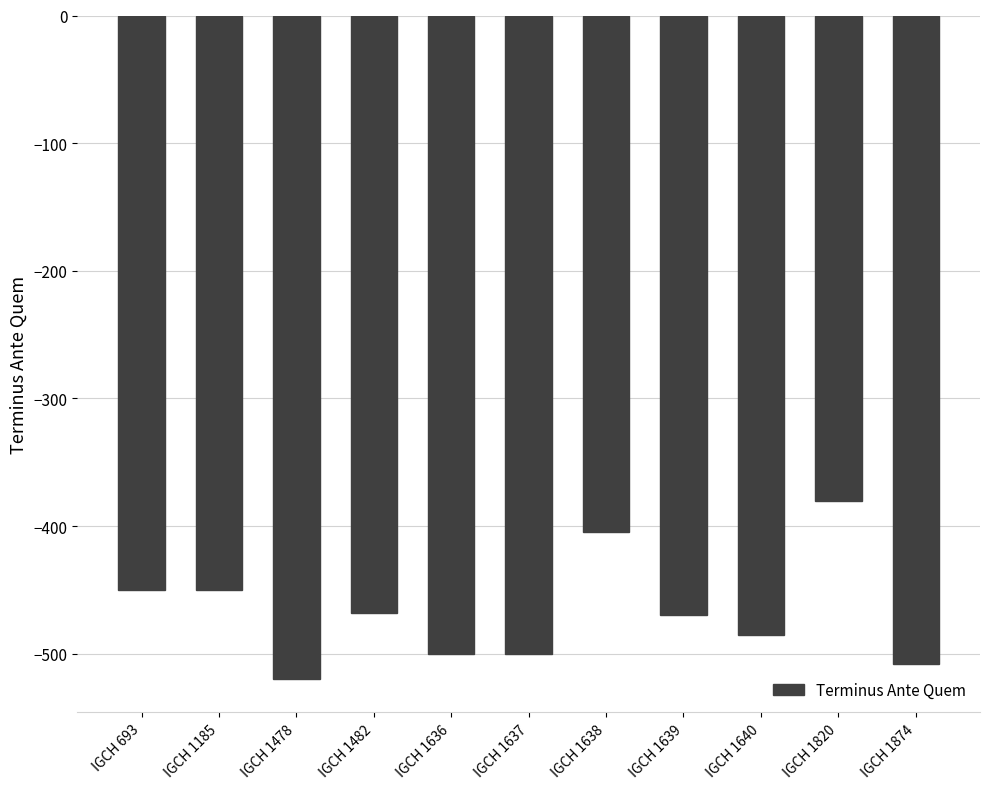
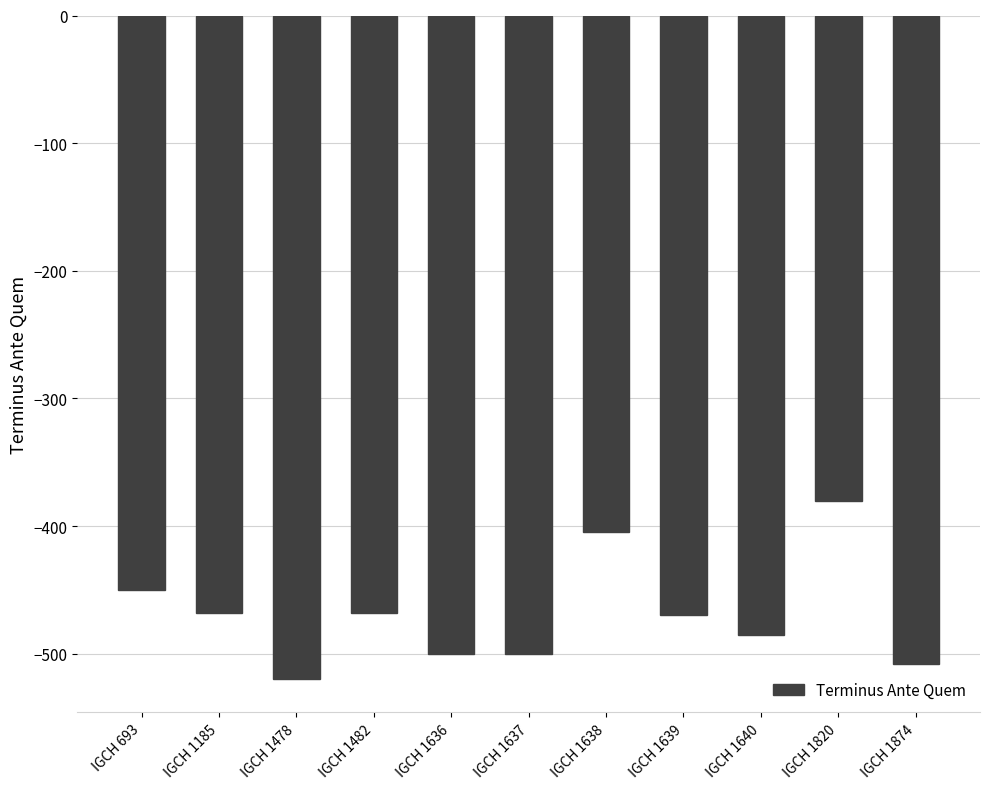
  {
    "IGCH 693": -450,
-   "IGCH 1185": -450,
+   "IGCH 1185": -468,
    "IGCH 1478": -520,
    "IGCH 1482": -468,
    "IGCH 1636": -500,
    "IGCH 1637": -500,
    "IGCH 1638": -405,
    "IGCH 1639": -470,
    "IGCH 1640": -485,
    "IGCH 1820": -380,
    "IGCH 1874": -508
  }
